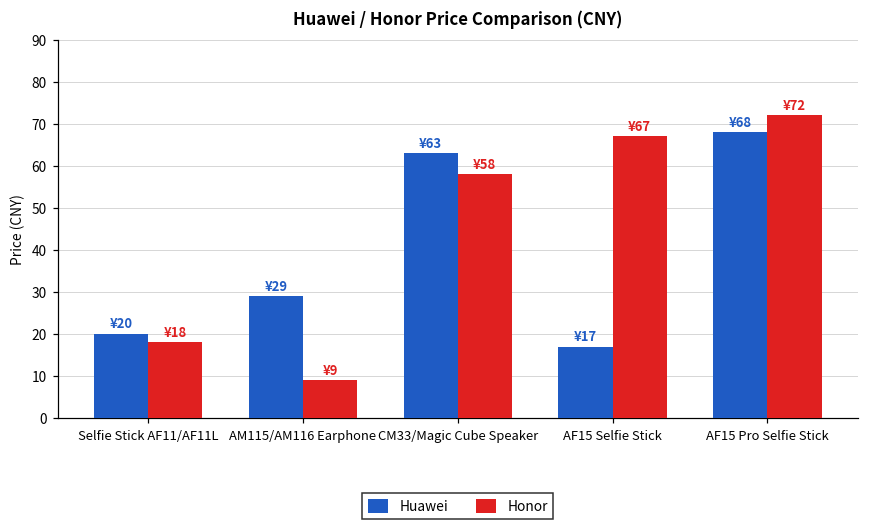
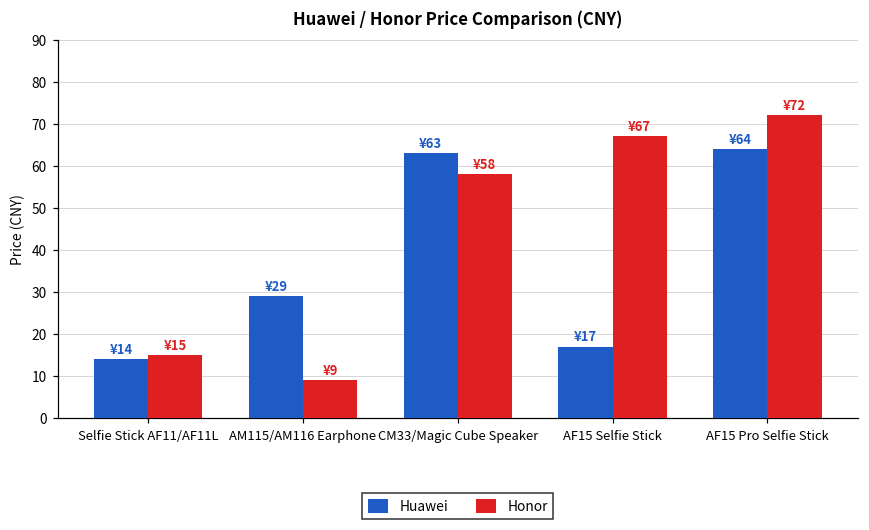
  {
    "Huawei": {
-     "Selfie Stick AF11/AF11L": "¥20",
+     "Selfie Stick AF11/AF11L": "¥14",
      "AM115/AM116 Earphone": "¥29",
      "CM33/Magic Cube Speaker": "¥63",
      "AF15 Selfie Stick": "¥17",
-     "AF15 Pro Selfie Stick": "¥68"
+     "AF15 Pro Selfie Stick": "¥64"
    },
    "Honor": {
-     "Selfie Stick AF11/AF11L": "¥18",
+     "Selfie Stick AF11/AF11L": "¥15",
      "AM115/AM116 Earphone": "¥9",
      "CM33/Magic Cube Speaker": "¥58",
      "AF15 Selfie Stick": "¥67",
      "AF15 Pro Selfie Stick": "¥72"
    }
  }
